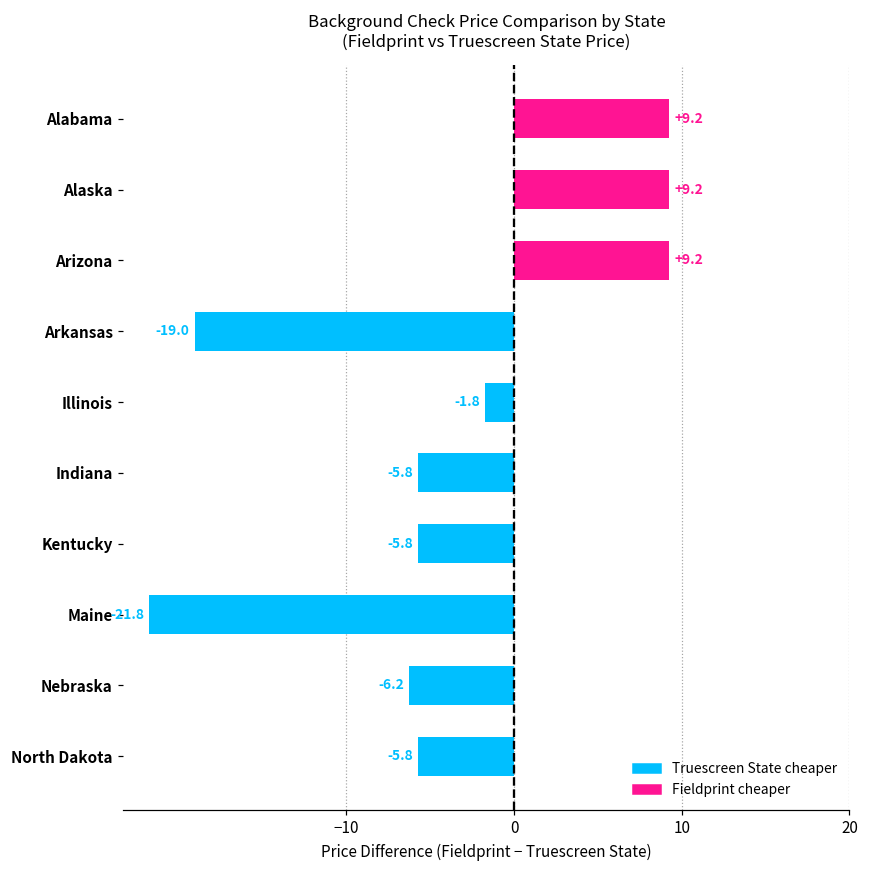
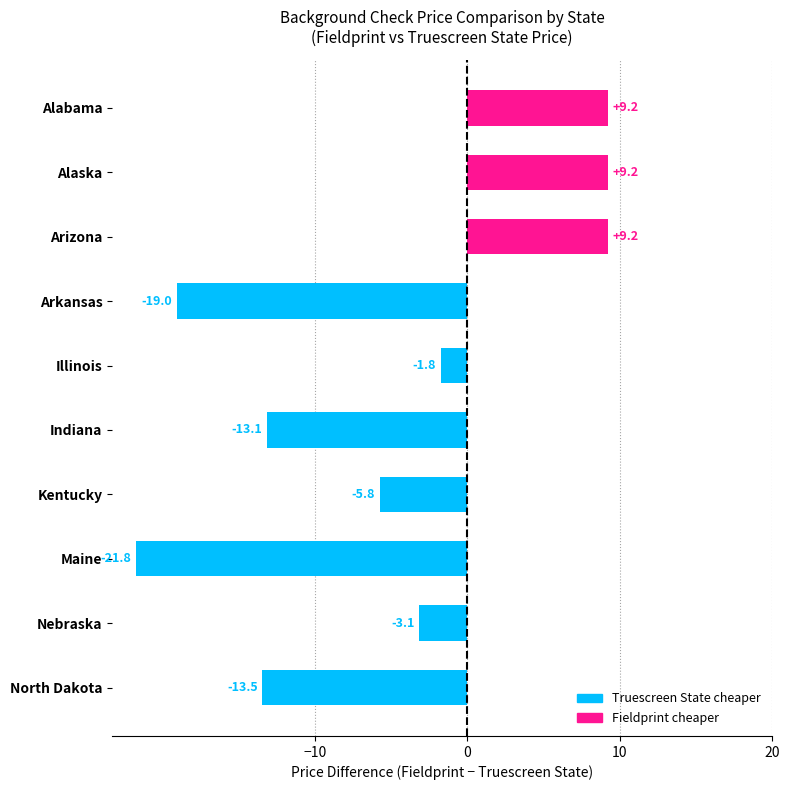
  {
    "Alabama": "+9.2",
    "Alaska": "+9.2",
    "Arizona": "+9.2",
    "Arkansas": "-19.0",
    "Illinois": "-1.8",
-   "Indiana": "-5.8",
+   "Indiana": "-13.1",
    "Kentucky": "-5.8",
    "Maine": "-21.8",
-   "Nebraska": "-6.2",
-   "North Dakota": "-5.8"
+   "Nebraska": "-3.1",
+   "North Dakota": "-13.5"
  }
